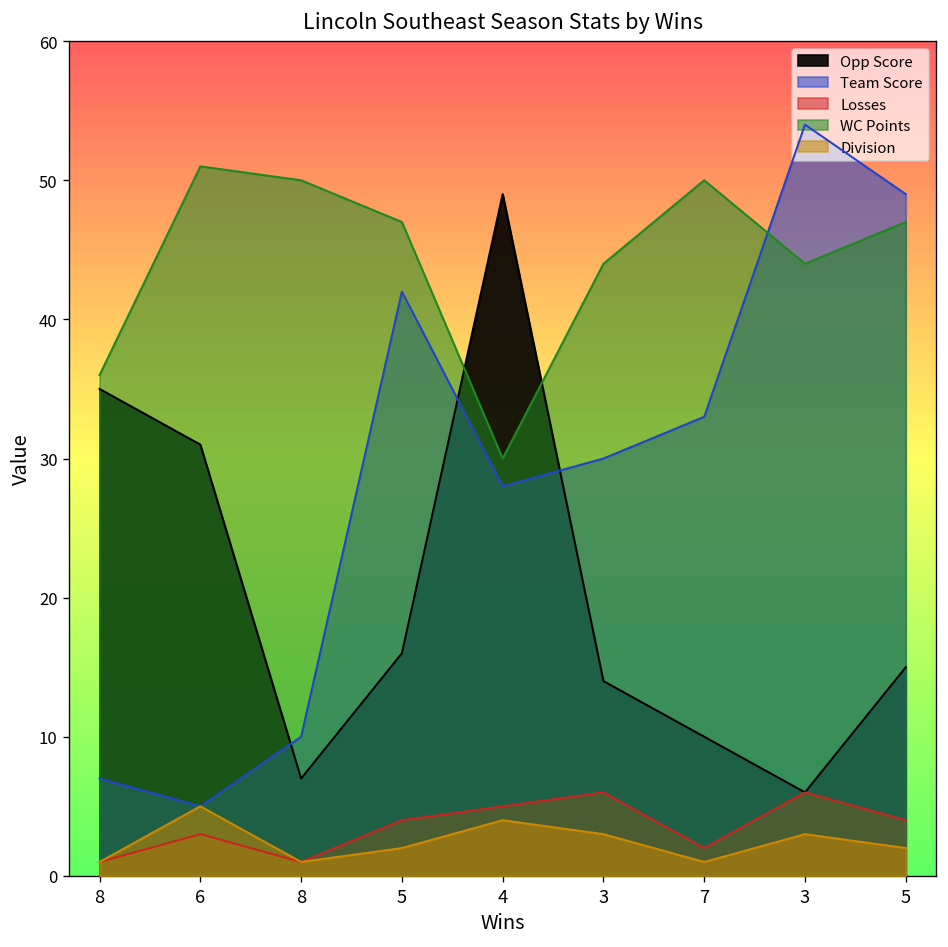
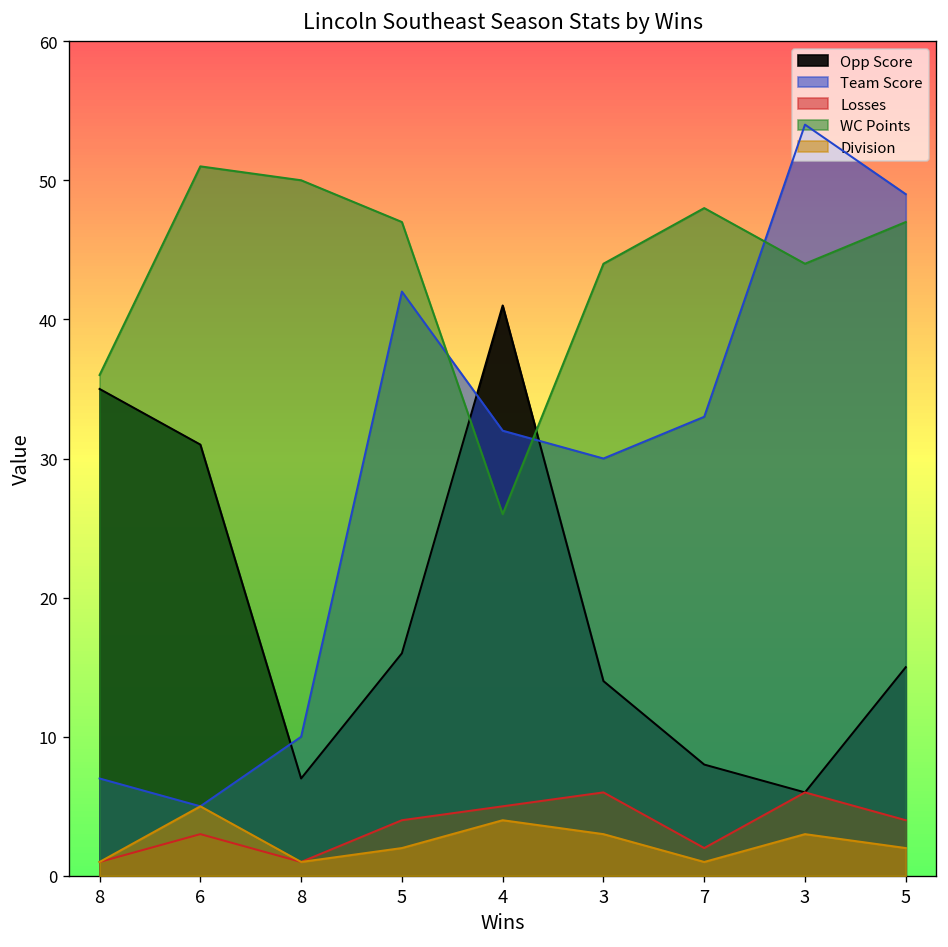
  {
    "Opp Score": {
      "6": 31,
-     "4": 49,
-     "7": 10
+     "4": 41,
+     "7": 8
    },
    "Team Score": {
-     "4": 28,
+     "4": 32,
      "7": 33
    },
    "Losses": {
      "6": 3,
      "4": 5,
      "7": 2
    },
    "WC Points": {
      "6": 51,
-     "4": 30,
-     "7": 50
+     "4": 26,
+     "7": 48
    },
    "Division": {
      "4": 4,
      "7": 1
    }
  }
